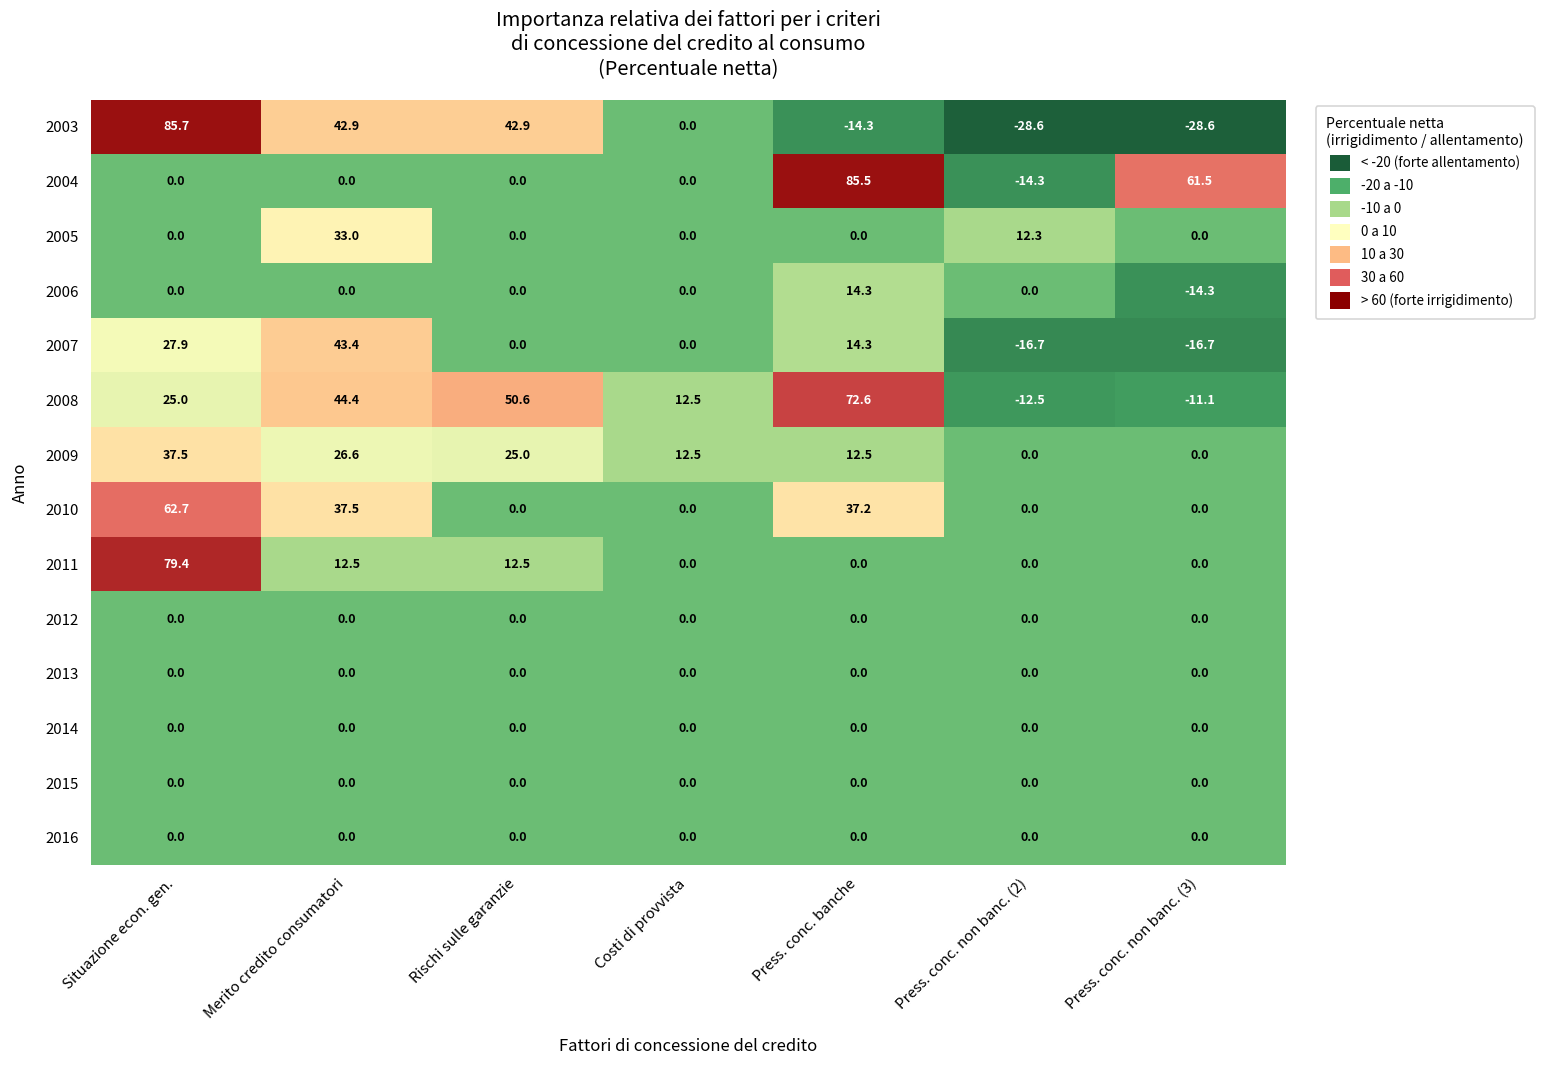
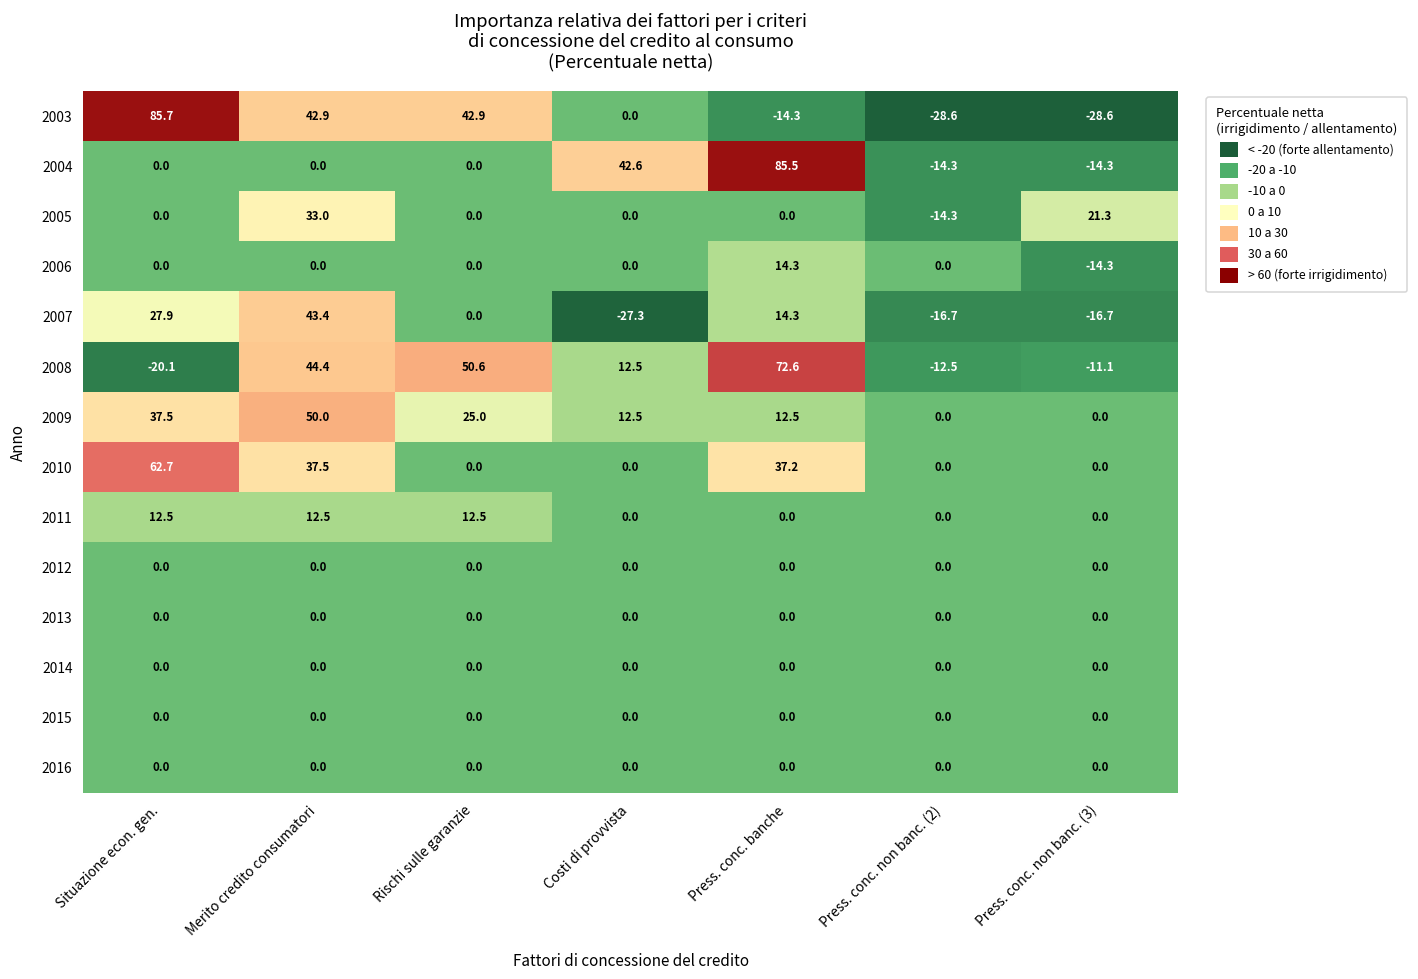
  {
    "2003": {
      "Situazione econ. gen.": 85.7,
      "Merito credito consumatori": 42.9,
      "Rischi sulle garanzie": 42.9,
      "Costi di provvista": 0.0,
      "Press. conc. banche": -14.3,
      "Press. conc. non banc. (2)": -28.6,
      "Press. conc. non banc. (3)": -28.6
    },
    "2004": {
      "Situazione econ. gen.": 0.0,
      "Merito credito consumatori": 0.0,
      "Rischi sulle garanzie": 0.0,
-     "Costi di provvista": 0.0,
+     "Costi di provvista": 42.6,
      "Press. conc. banche": 85.5,
      "Press. conc. non banc. (2)": -14.3,
-     "Press. conc. non banc. (3)": 61.5
+     "Press. conc. non banc. (3)": -14.3
    },
    "2005": {
      "Situazione econ. gen.": 0.0,
      "Merito credito consumatori": 33.0,
      "Rischi sulle garanzie": 0.0,
      "Costi di provvista": 0.0,
      "Press. conc. banche": 0.0,
-     "Press. conc. non banc. (2)": 12.3,
-     "Press. conc. non banc. (3)": 0.0
+     "Press. conc. non banc. (2)": -14.3,
+     "Press. conc. non banc. (3)": 21.3
    },
    "2006": {
      "Situazione econ. gen.": 0.0,
      "Merito credito consumatori": 0.0,
      "Rischi sulle garanzie": 0.0,
      "Costi di provvista": 0.0,
      "Press. conc. banche": 14.3,
      "Press. conc. non banc. (2)": 0.0,
      "Press. conc. non banc. (3)": -14.3
    },
    "2007": {
      "Situazione econ. gen.": 27.9,
      "Merito credito consumatori": 43.4,
      "Rischi sulle garanzie": 0.0,
-     "Costi di provvista": 0.0,
+     "Costi di provvista": -27.3,
      "Press. conc. banche": 14.3,
      "Press. conc. non banc. (2)": -16.7,
      "Press. conc. non banc. (3)": -16.7
    },
    "2008": {
-     "Situazione econ. gen.": 25.0,
+     "Situazione econ. gen.": -20.1,
      "Merito credito consumatori": 44.4,
      "Rischi sulle garanzie": 50.6,
      "Costi di provvista": 12.5,
      "Press. conc. banche": 72.6,
      "Press. conc. non banc. (2)": -12.5,
      "Press. conc. non banc. (3)": -11.1
    },
    "2009": {
      "Situazione econ. gen.": 37.5,
-     "Merito credito consumatori": 26.6,
+     "Merito credito consumatori": 50.0,
      "Rischi sulle garanzie": 25.0,
      "Costi di provvista": 12.5,
      "Press. conc. banche": 12.5,
      "Press. conc. non banc. (2)": 0.0,
      "Press. conc. non banc. (3)": 0.0
    },
    "2010": {
      "Situazione econ. gen.": 62.7,
      "Merito credito consumatori": 37.5,
      "Rischi sulle garanzie": 0.0,
      "Costi di provvista": 0.0,
      "Press. conc. banche": 37.2,
      "Press. conc. non banc. (2)": 0.0,
      "Press. conc. non banc. (3)": 0.0
    },
    "2011": {
-     "Situazione econ. gen.": 79.4,
+     "Situazione econ. gen.": 12.5,
      "Merito credito consumatori": 12.5,
      "Rischi sulle garanzie": 12.5,
      "Costi di provvista": 0.0,
      "Press. conc. banche": 0.0,
      "Press. conc. non banc. (2)": 0.0,
      "Press. conc. non banc. (3)": 0.0
    },
    "2012": {
      "Situazione econ. gen.": 0.0,
      "Merito credito consumatori": 0.0,
      "Rischi sulle garanzie": 0.0,
      "Costi di provvista": 0.0,
      "Press. conc. banche": 0.0,
      "Press. conc. non banc. (2)": 0.0,
      "Press. conc. non banc. (3)": 0.0
    },
    "2013": {
      "Situazione econ. gen.": 0.0,
      "Merito credito consumatori": 0.0,
      "Rischi sulle garanzie": 0.0,
      "Costi di provvista": 0.0,
      "Press. conc. banche": 0.0,
      "Press. conc. non banc. (2)": 0.0,
      "Press. conc. non banc. (3)": 0.0
    },
    "2014": {
      "Situazione econ. gen.": 0.0,
      "Merito credito consumatori": 0.0,
      "Rischi sulle garanzie": 0.0,
      "Costi di provvista": 0.0,
      "Press. conc. banche": 0.0,
      "Press. conc. non banc. (2)": 0.0,
      "Press. conc. non banc. (3)": 0.0
    },
    "2015": {
      "Situazione econ. gen.": 0.0,
      "Merito credito consumatori": 0.0,
      "Rischi sulle garanzie": 0.0,
      "Costi di provvista": 0.0,
      "Press. conc. banche": 0.0,
      "Press. conc. non banc. (2)": 0.0,
      "Press. conc. non banc. (3)": 0.0
    },
    "2016": {
      "Situazione econ. gen.": 0.0,
      "Merito credito consumatori": 0.0,
      "Rischi sulle garanzie": 0.0,
      "Costi di provvista": 0.0,
      "Press. conc. banche": 0.0,
      "Press. conc. non banc. (2)": 0.0,
      "Press. conc. non banc. (3)": 0.0
    }
  }
